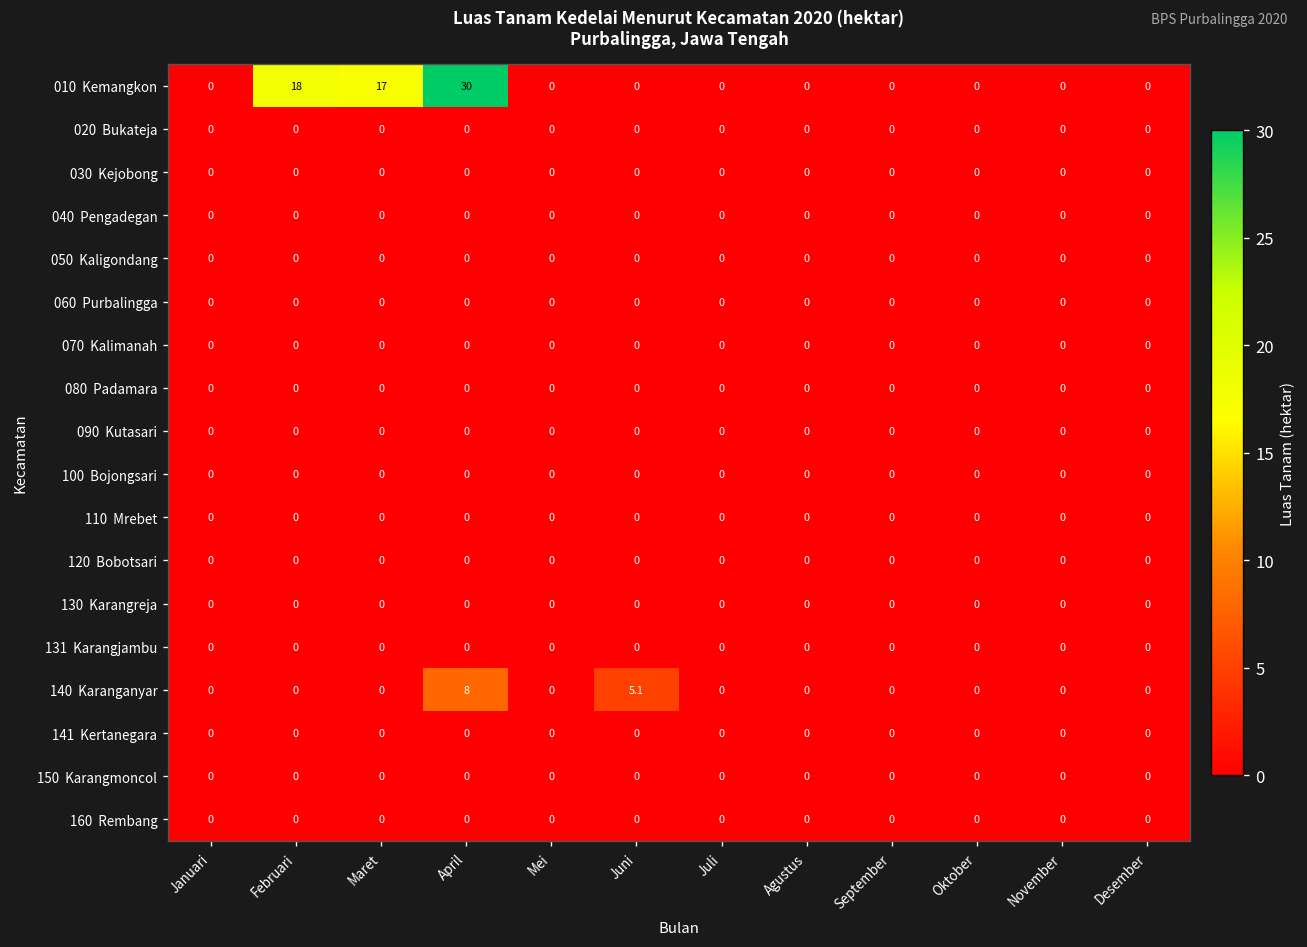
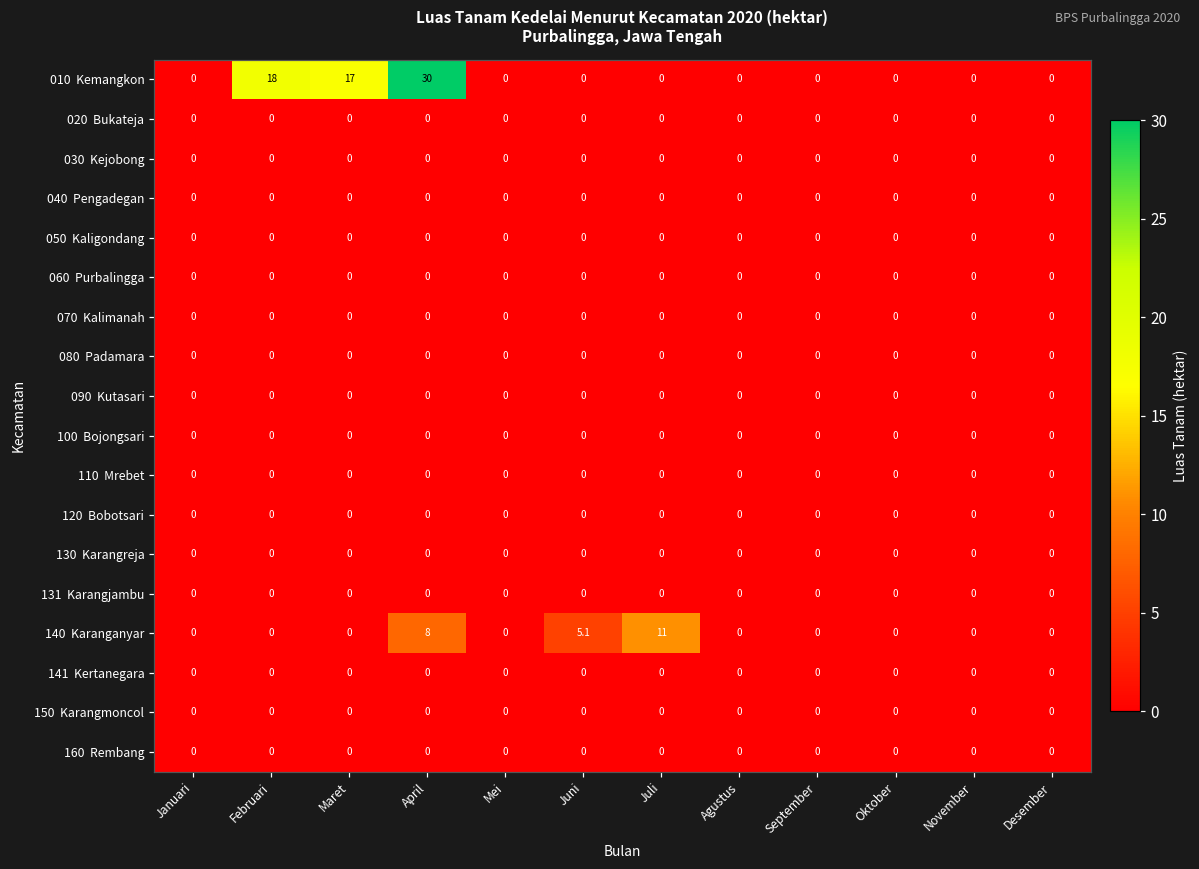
  {
    "140 Karanganyar": {
      "Januari": 0,
      "Februari": 0,
      "Maret": 0,
      "April": 8,
      "Mei": 0,
      "Juni": 5.1,
-     "Juli": 0,
+     "Juli": 11,
      "Agustus": 0,
      "September": 0,
      "Oktober": 0,
      "November": 0,
      "Desember": 0
    }
  }
